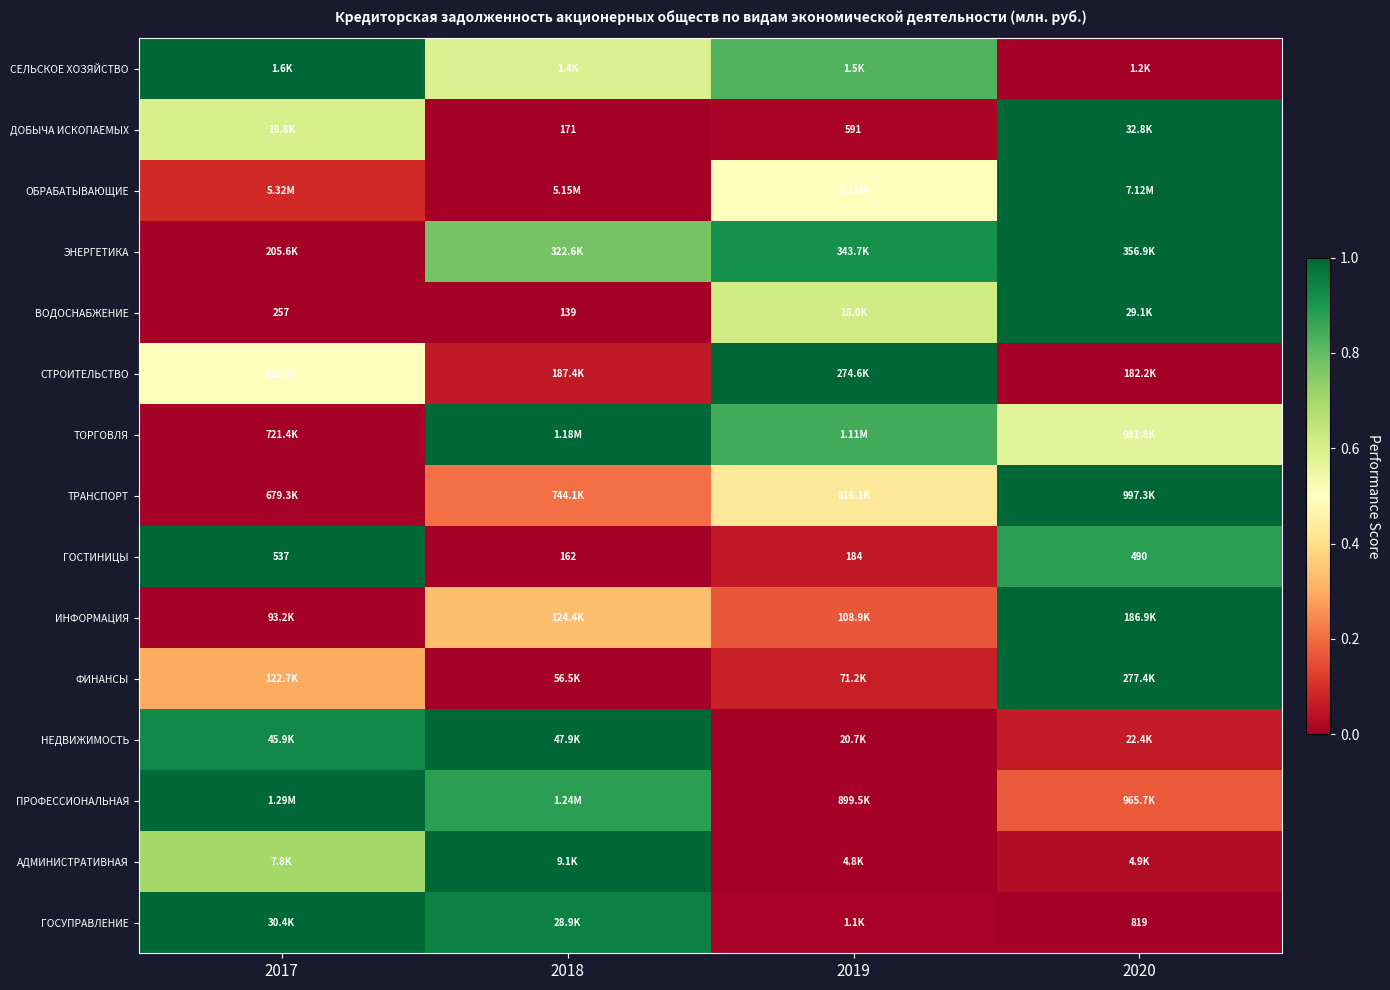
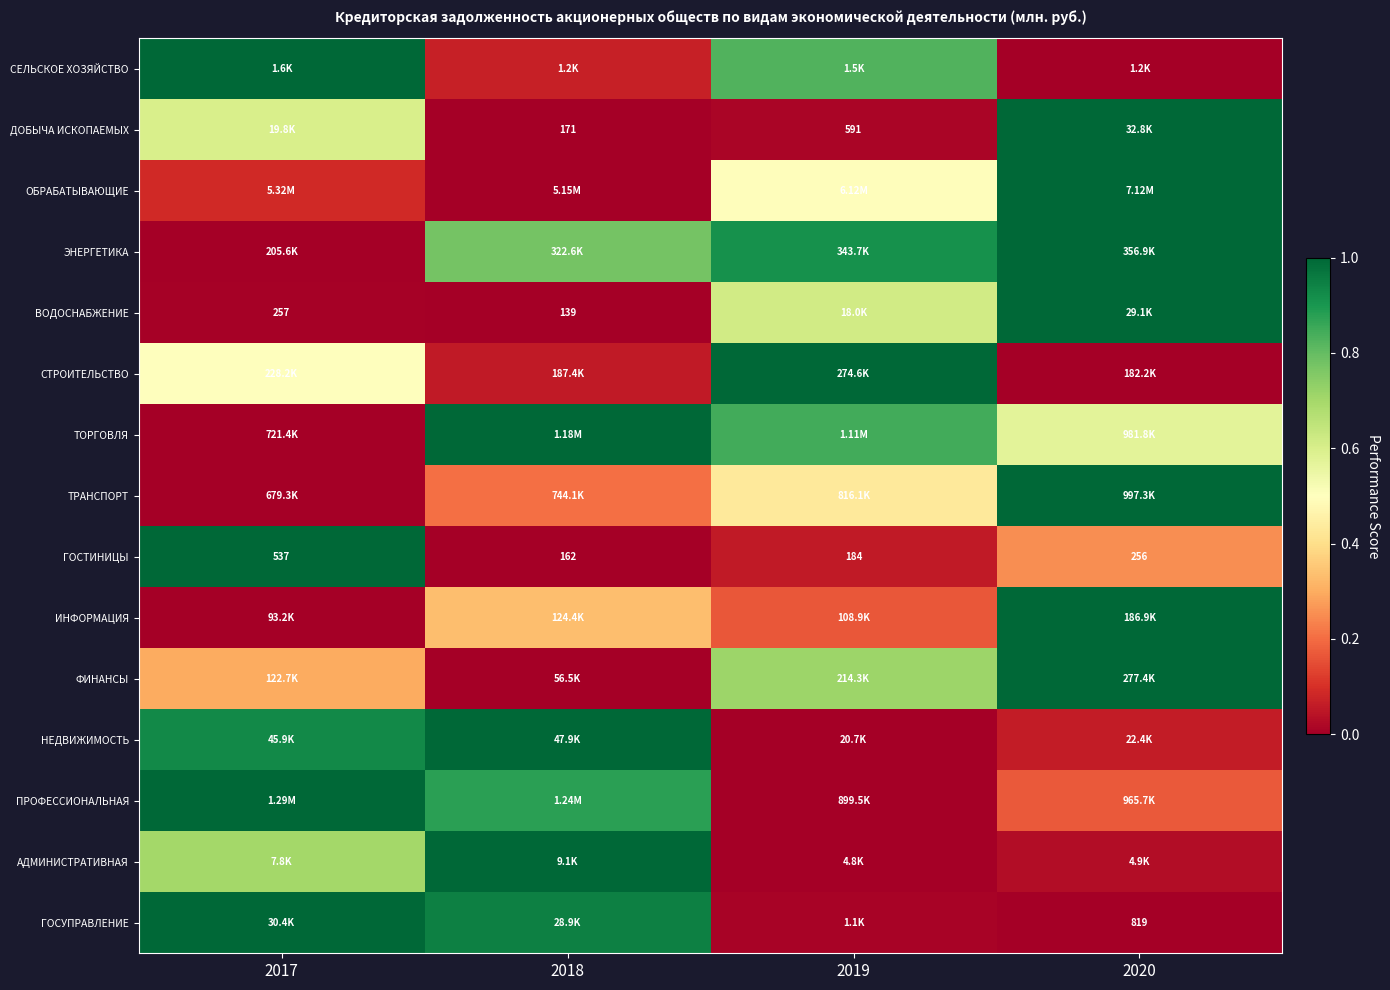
  {
    "СЕЛЬСКОЕ ХОЗЯЙСТВО": {
      "2017": "1.6K",
-     "2018": "1.4K",
+     "2018": "1.2K",
      "2019": "1.5K",
      "2020": "1.2K"
    },
    "ДОБЫЧА ИСКОПАЕМЫХ": {
      "2017": "19.8K",
      "2018": "171",
      "2019": "591",
      "2020": "32.8K"
    },
    "ОБРАБАТЫВАЮЩИЕ": {
      "2017": "5.32M",
      "2018": "5.15M",
      "2019": "6.12M",
      "2020": "7.12M"
    },
    "ЭНЕРГЕТИКА": {
      "2017": "205.6K",
      "2018": "322.6K",
      "2019": "343.7K",
      "2020": "356.9K"
    },
    "ВОДОСНАБЖЕНИЕ": {
      "2017": "257",
      "2018": "139",
      "2019": "18.0K",
      "2020": "29.1K"
    },
    "СТРОИТЕЛЬСТВО": {
      "2017": "228.2K",
      "2018": "187.4K",
      "2019": "274.6K",
      "2020": "182.2K"
    },
    "ТОРГОВЛЯ": {
      "2017": "721.4K",
      "2018": "1.18M",
      "2019": "1.11M",
      "2020": "981.8K"
    },
    "ТРАНСПОРТ": {
      "2017": "679.3K",
      "2018": "744.1K",
      "2019": "816.1K",
      "2020": "997.3K"
    },
    "ГОСТИНИЦЫ": {
      "2017": "537",
      "2018": "162",
      "2019": "184",
-     "2020": "490"
+     "2020": "256"
    },
    "ИНФОРМАЦИЯ": {
      "2017": "93.2K",
      "2018": "124.4K",
      "2019": "108.9K",
      "2020": "186.9K"
    },
    "ФИНАНСЫ": {
      "2017": "122.7K",
      "2018": "56.5K",
-     "2019": "71.2K",
+     "2019": "214.3K",
      "2020": "277.4K"
    },
    "НЕДВИЖИМОСТЬ": {
      "2017": "45.9K",
      "2018": "47.9K",
      "2019": "20.7K",
      "2020": "22.4K"
    },
    "ПРОФЕССИОНАЛЬНАЯ": {
      "2017": "1.29M",
      "2018": "1.24M",
      "2019": "899.5K",
      "2020": "965.7K"
    },
    "АДМИНИСТРАТИВНАЯ": {
      "2017": "7.8K",
      "2018": "9.1K",
      "2019": "4.8K",
      "2020": "4.9K"
    },
    "ГОСУПРАВЛЕНИЕ": {
      "2017": "30.4K",
      "2018": "28.9K",
      "2019": "1.1K",
      "2020": "819"
    }
  }
